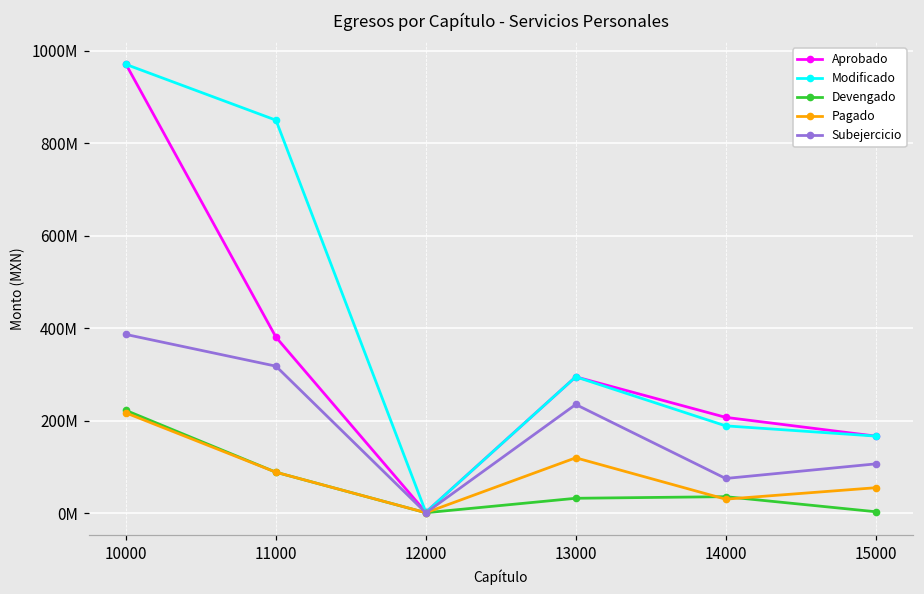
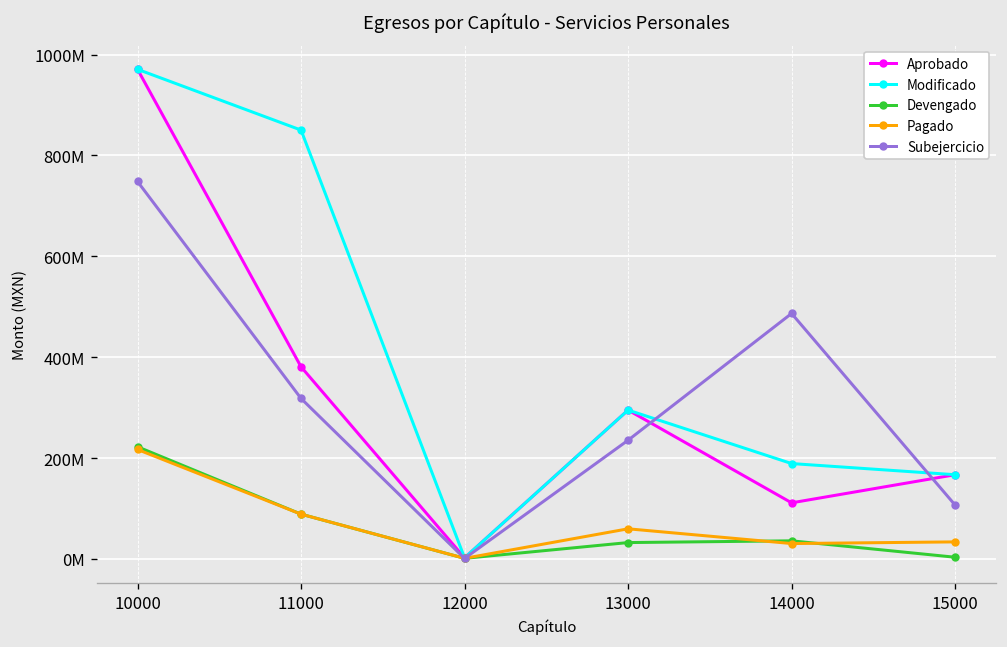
  {
    "Aprobado": {
      "11000": 380000000,
-     "14000": 210000000
+     "14000": 110000000
    },
    "Modificado": {
      "11000": 850000000,
      "14000": 190000000
    },
    "Devengado": {
      "13000": 30000000,
      "15000": 0
    },
    "Pagado": {
-     "13000": 120000000,
-     "15000": 60000000
+     "13000": 60000000,
+     "15000": 30000000
    },
    "Subejercicio": {
-     "10000": 390000000,
+     "10000": 750000000,
      "11000": 320000000,
      "13000": 240000000,
-     "14000": 80000000,
+     "14000": 490000000,
      "15000": 110000000
    }
  }
